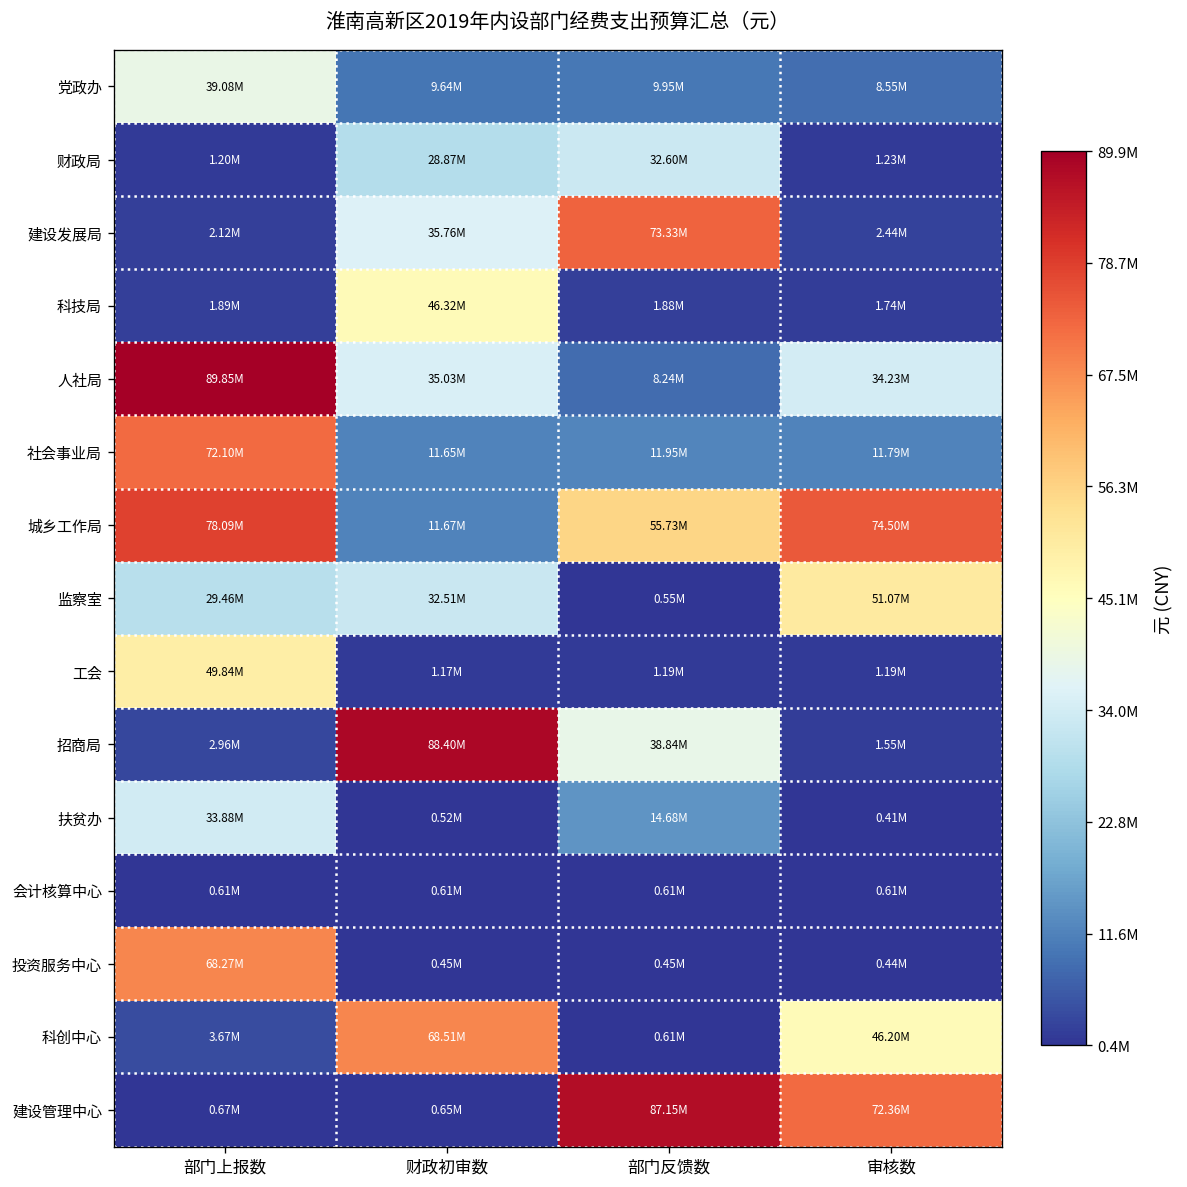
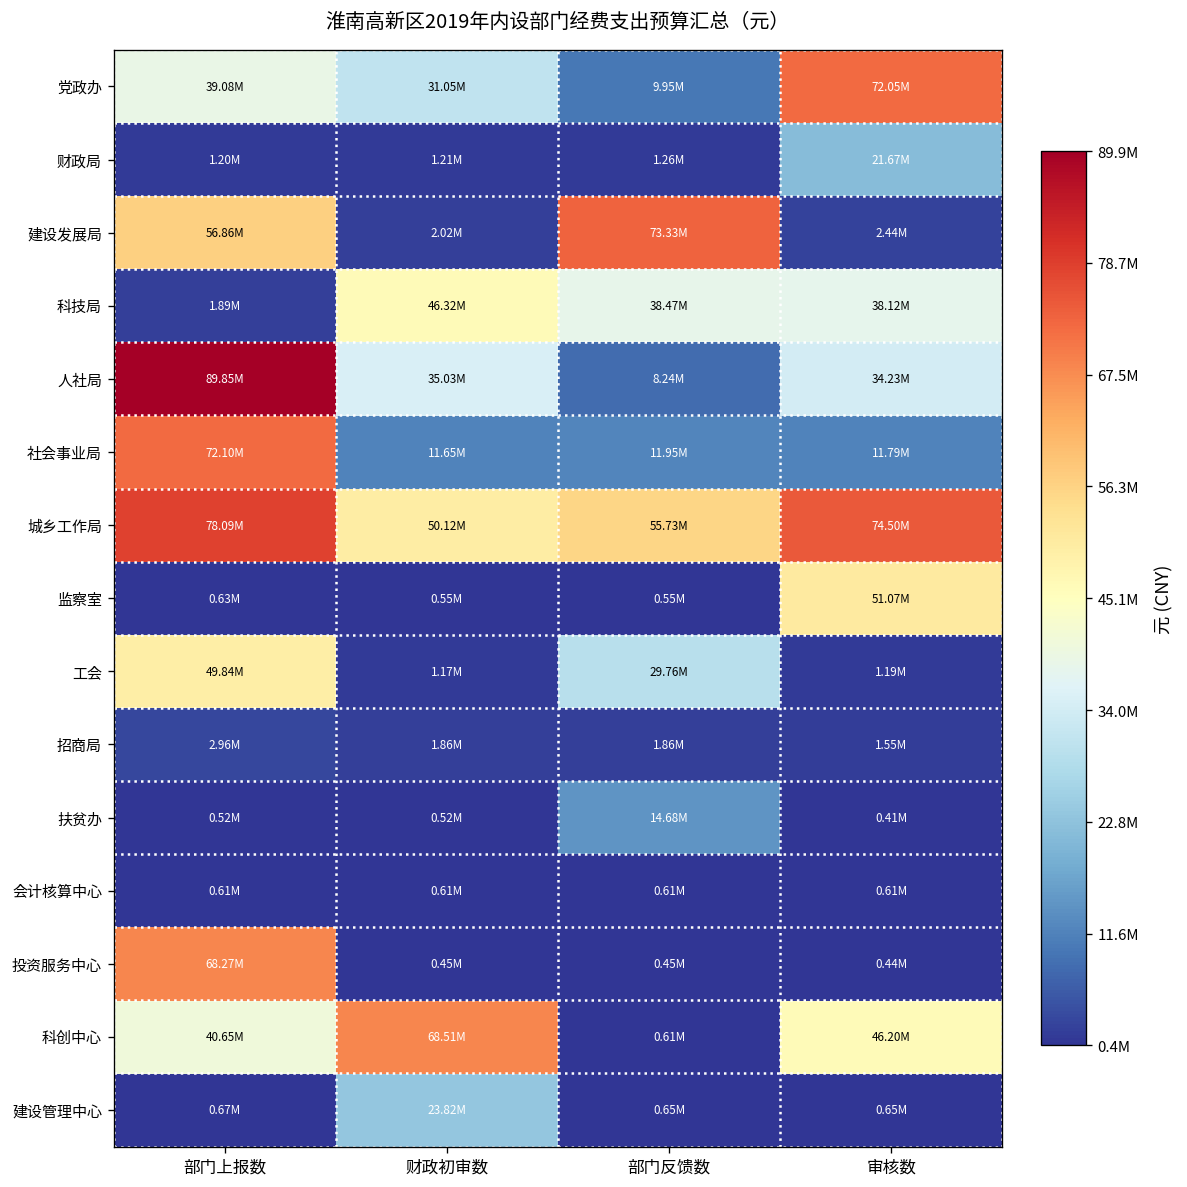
  {
    "党政办": {
      "部门上报数": "39.08M",
-     "财政初审数": "9.64M",
+     "财政初审数": "31.05M",
      "部门反馈数": "9.95M",
-     "审核数": "8.55M"
+     "审核数": "72.05M"
    },
    "财政局": {
      "部门上报数": "1.20M",
-     "财政初审数": "28.87M",
-     "部门反馈数": "32.60M",
-     "审核数": "1.23M"
+     "财政初审数": "1.21M",
+     "部门反馈数": "1.26M",
+     "审核数": "21.67M"
    },
    "建设发展局": {
-     "部门上报数": "2.12M",
-     "财政初审数": "35.76M",
+     "部门上报数": "56.86M",
+     "财政初审数": "2.02M",
      "部门反馈数": "73.33M",
      "审核数": "2.44M"
    },
    "科技局": {
      "部门上报数": "1.89M",
      "财政初审数": "46.32M",
-     "部门反馈数": "1.88M",
-     "审核数": "1.74M"
+     "部门反馈数": "38.47M",
+     "审核数": "38.12M"
    },
    "人社局": {
      "部门上报数": "89.85M",
      "财政初审数": "35.03M",
      "部门反馈数": "8.24M",
      "审核数": "34.23M"
    },
    "社会事业局": {
      "部门上报数": "72.10M",
      "财政初审数": "11.65M",
      "部门反馈数": "11.95M",
      "审核数": "11.79M"
    },
    "城乡工作局": {
      "部门上报数": "78.09M",
-     "财政初审数": "11.67M",
+     "财政初审数": "50.12M",
      "部门反馈数": "55.73M",
      "审核数": "74.50M"
    },
    "监察室": {
-     "部门上报数": "29.46M",
-     "财政初审数": "32.51M",
+     "部门上报数": "0.63M",
+     "财政初审数": "0.55M",
      "部门反馈数": "0.55M",
      "审核数": "51.07M"
    },
    "工会": {
      "部门上报数": "49.84M",
      "财政初审数": "1.17M",
-     "部门反馈数": "1.19M",
+     "部门反馈数": "29.76M",
      "审核数": "1.19M"
    },
    "招商局": {
      "部门上报数": "2.96M",
-     "财政初审数": "88.40M",
-     "部门反馈数": "38.84M",
+     "财政初审数": "1.86M",
+     "部门反馈数": "1.86M",
      "审核数": "1.55M"
    },
    "扶贫办": {
-     "部门上报数": "33.88M",
+     "部门上报数": "0.52M",
      "财政初审数": "0.52M",
      "部门反馈数": "14.68M",
      "审核数": "0.41M"
    },
    "会计核算中心": {
      "部门上报数": "0.61M",
      "财政初审数": "0.61M",
      "部门反馈数": "0.61M",
      "审核数": "0.61M"
    },
    "投资服务中心": {
      "部门上报数": "68.27M",
      "财政初审数": "0.45M",
      "部门反馈数": "0.45M",
      "审核数": "0.44M"
    },
    "科创中心": {
-     "部门上报数": "3.67M",
+     "部门上报数": "40.65M",
      "财政初审数": "68.51M",
      "部门反馈数": "0.61M",
      "审核数": "46.20M"
    },
    "建设管理中心": {
      "部门上报数": "0.67M",
-     "财政初审数": "0.65M",
-     "部门反馈数": "87.15M",
-     "审核数": "72.36M"
+     "财政初审数": "23.82M",
+     "部门反馈数": "0.65M",
+     "审核数": "0.65M"
    }
  }
